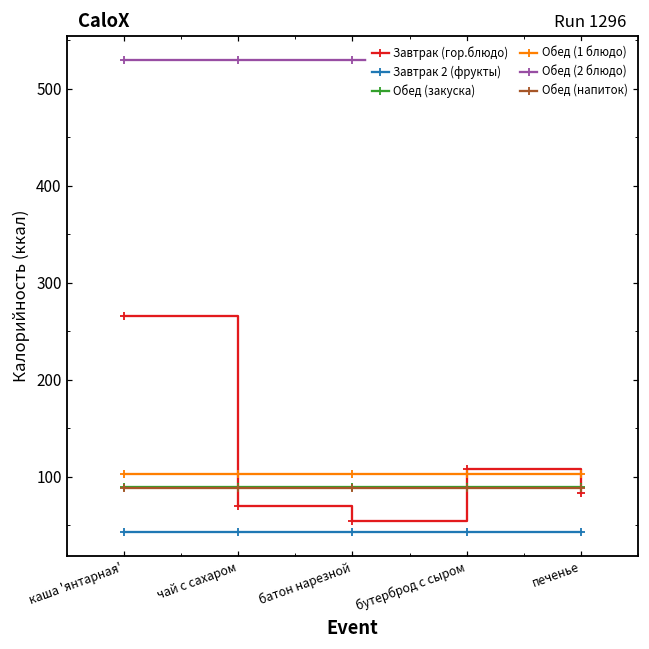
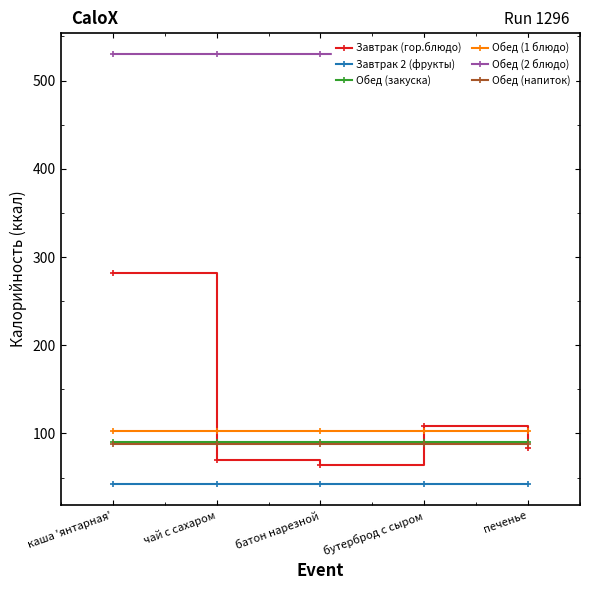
  {
    "Завтрак (гор.блюдо)": {
-     "каша 'янтарная'": 270,
+     "каша 'янтарная'": 280,
      "чай с сахаром": 70,
-     "батон нарезной": 50,
+     "батон нарезной": 60,
      "бутерброд с сыром": 110,
      "печенье": 80
    },
    "Завтрак 2 (фрукты)": {
      "каша 'янтарная'": 40,
      "чай с сахаром": 40,
      "батон нарезной": 40,
      "бутерброд с сыром": 40,
      "печенье": 40
    },
    "Обед (1 блюдо)": {
      "каша 'янтарная'": 100,
      "чай с сахаром": 100,
      "батон нарезной": 100,
      "бутерброд с сыром": 100,
      "печенье": 100
    },
    "Обед (2 блюдо)": {
      "каша 'янтарная'": 530,
      "чай с сахаром": 530,
      "батон нарезной": 530
    }
  }
